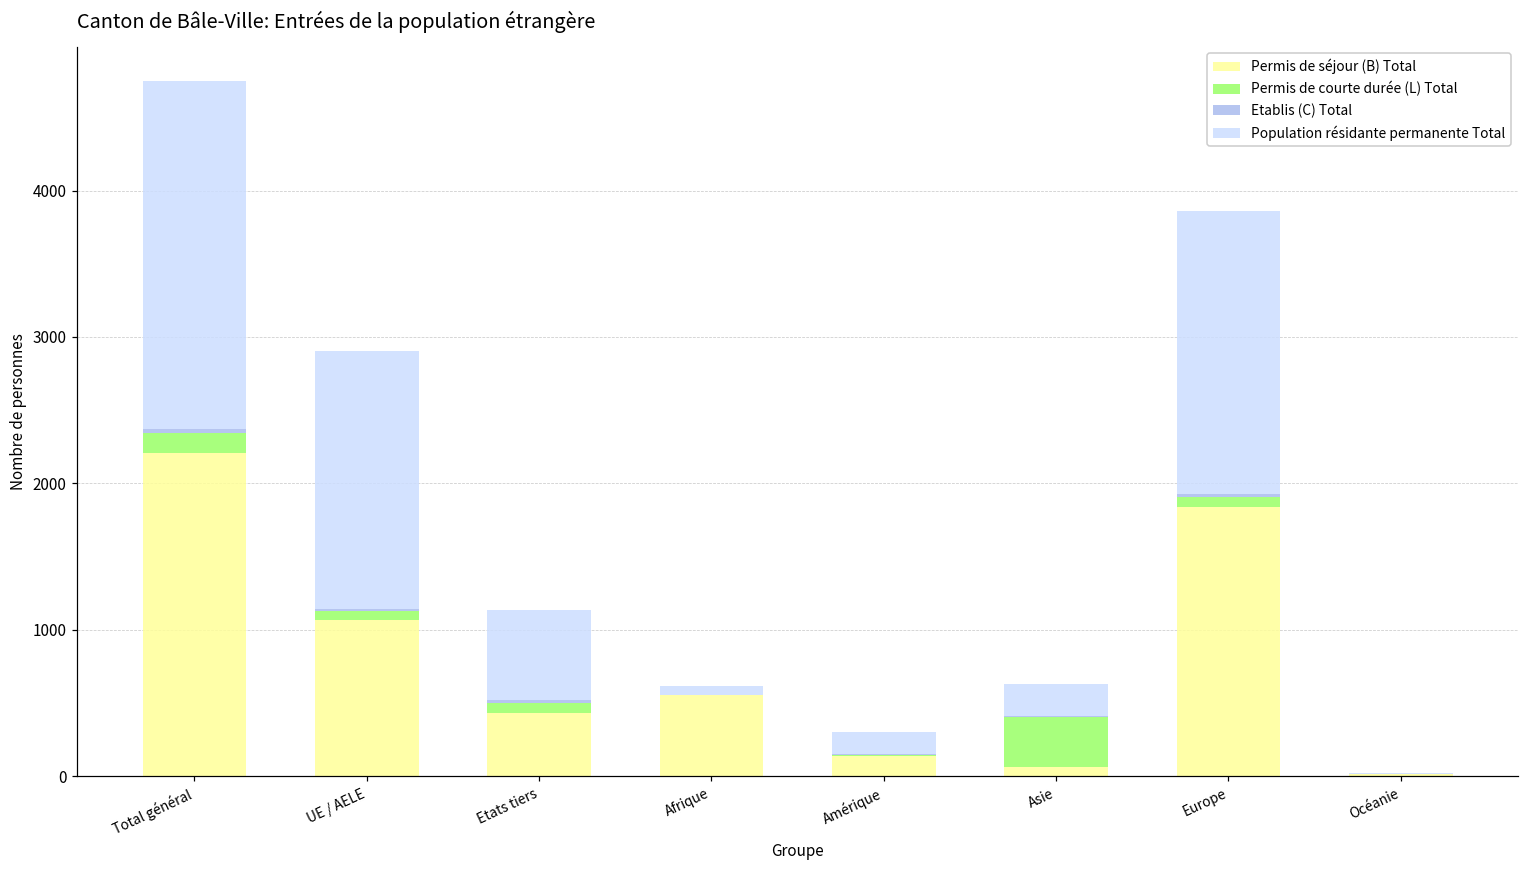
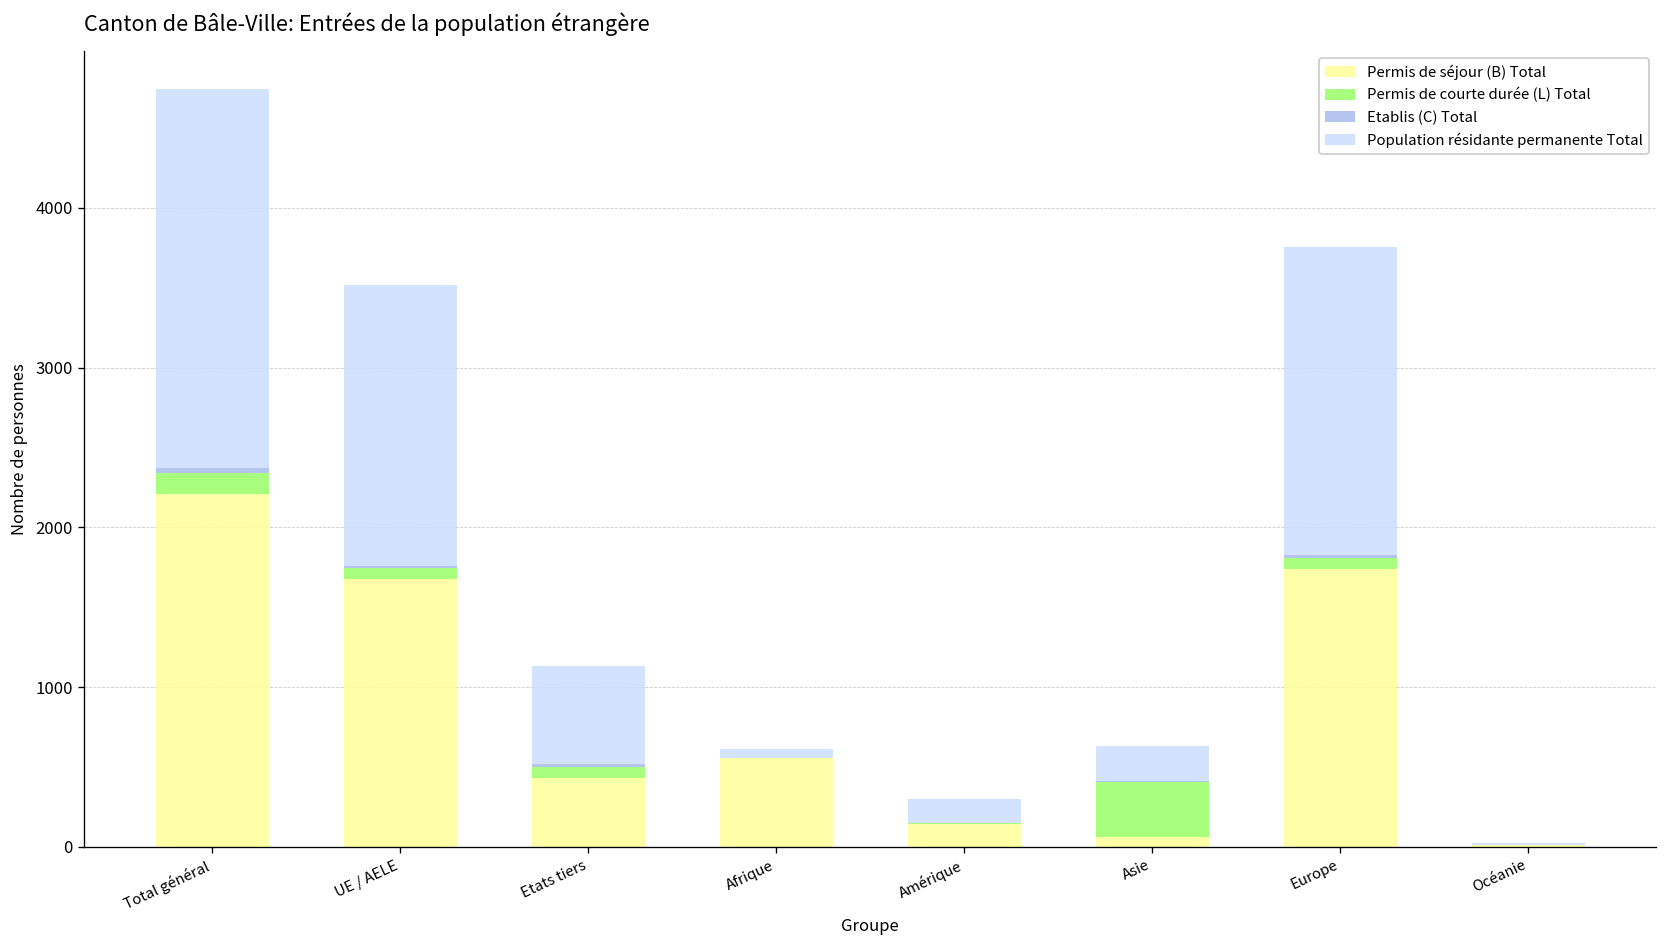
  {
    "Permis de séjour (B) Total": {
      "Total général": 2210,
-     "UE / AELE": 1060,
+     "UE / AELE": 1680,
      "Etats tiers": 430,
      "Afrique": 550,
      "Amérique": 140,
      "Asie": 60,
-     "Europe": 1840
+     "Europe": 1740
    },
    "Permis de courte durée (L) Total": {
      "Total général": 130,
      "UE / AELE": 70,
      "Etats tiers": 70,
      "Asie": 350,
      "Europe": 70,
      "Océanie": 0
    }
  }
